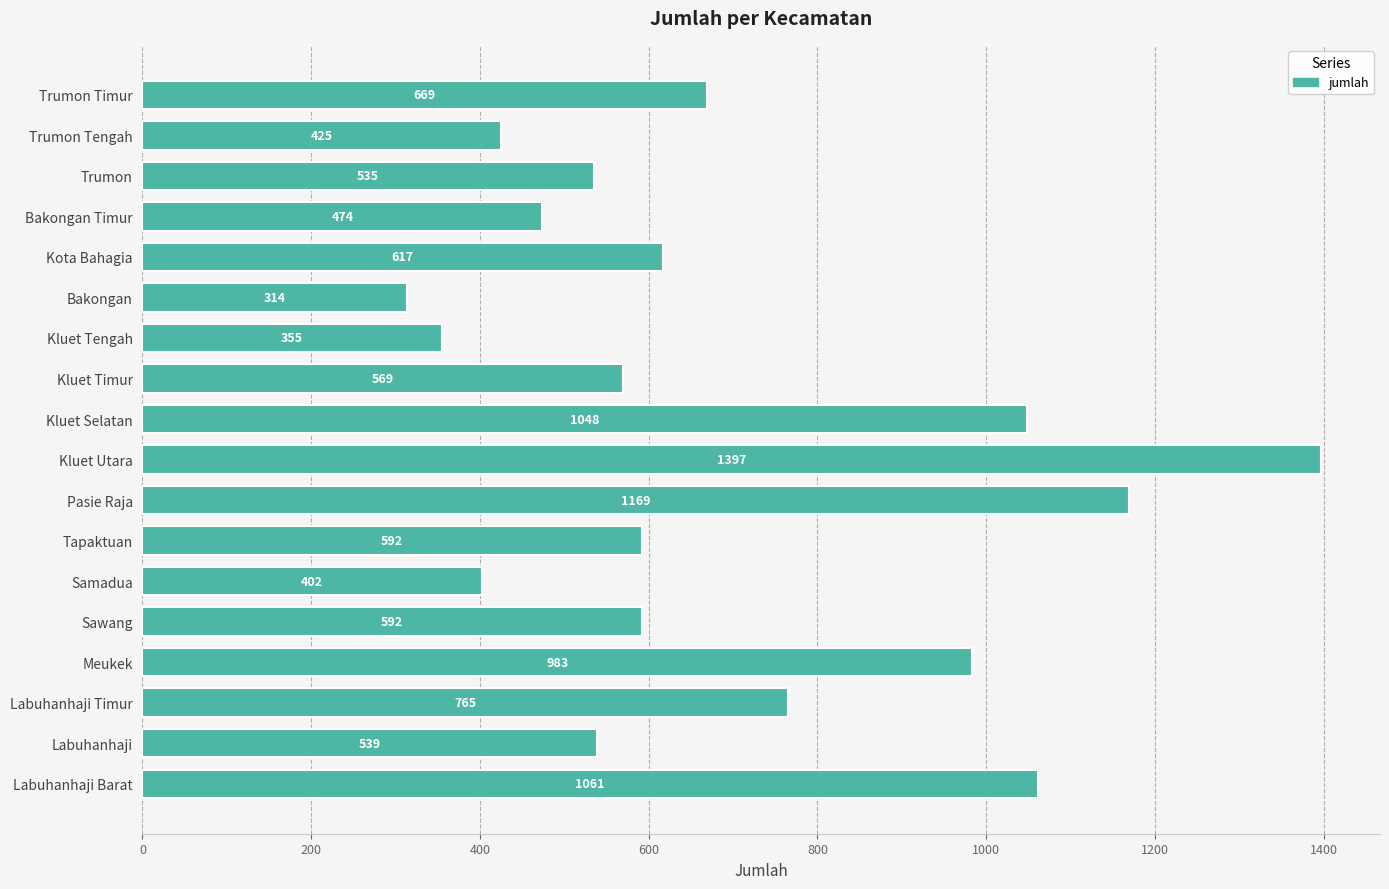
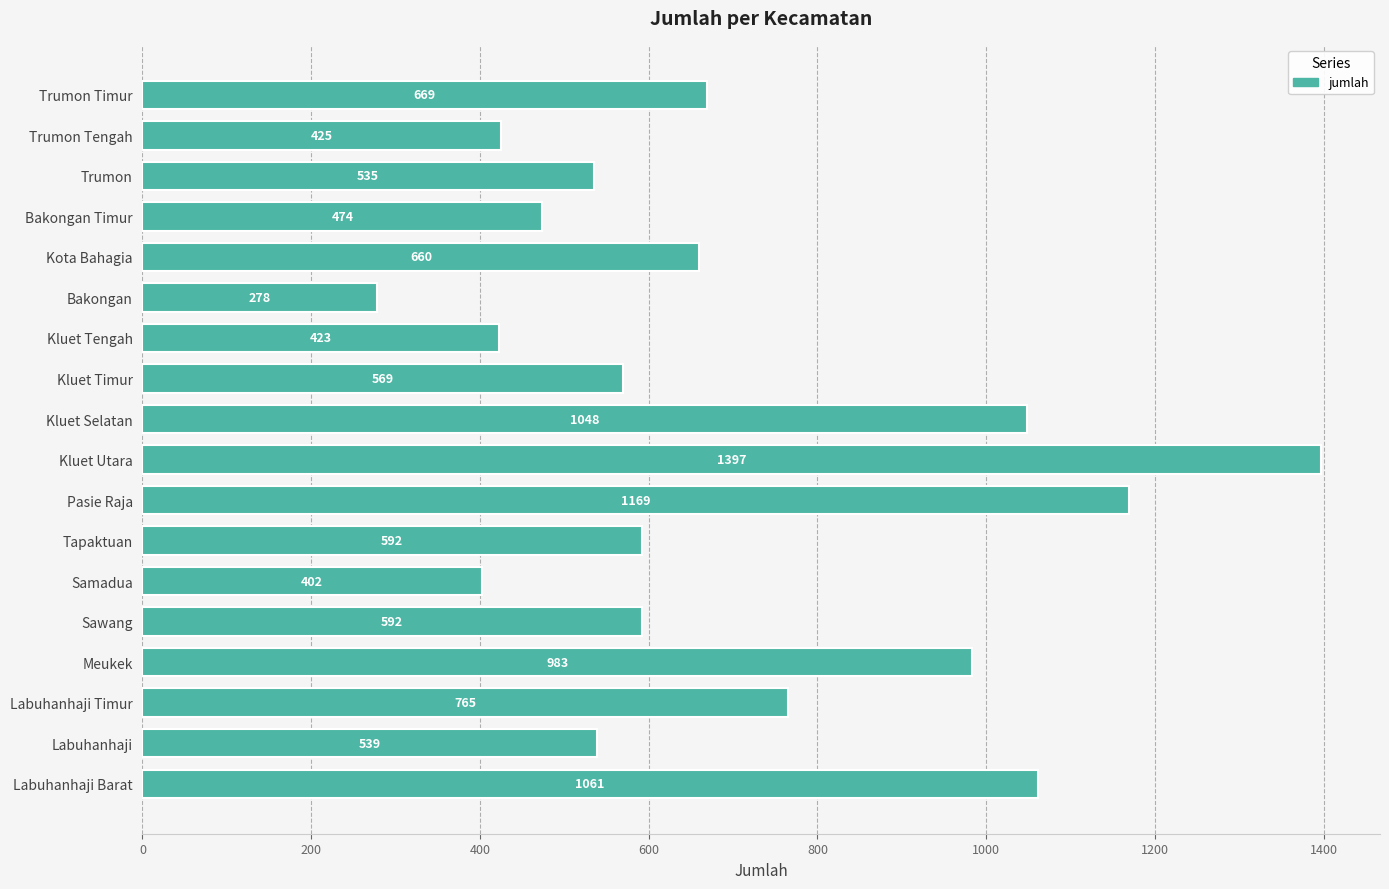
  {
    "Trumon Timur": 669,
    "Trumon Tengah": 425,
    "Trumon": 535,
    "Bakongan Timur": 474,
-   "Kota Bahagia": 617,
-   "Bakongan": 314,
-   "Kluet Tengah": 355,
+   "Kota Bahagia": 660,
+   "Bakongan": 278,
+   "Kluet Tengah": 423,
    "Kluet Timur": 569,
    "Kluet Selatan": 1048,
    "Kluet Utara": 1397,
    "Pasie Raja": 1169,
    "Tapaktuan": 592,
    "Samadua": 402,
    "Sawang": 592,
    "Meukek": 983,
    "Labuhanhaji Timur": 765,
    "Labuhanhaji": 539,
    "Labuhanhaji Barat": 1061
  }
